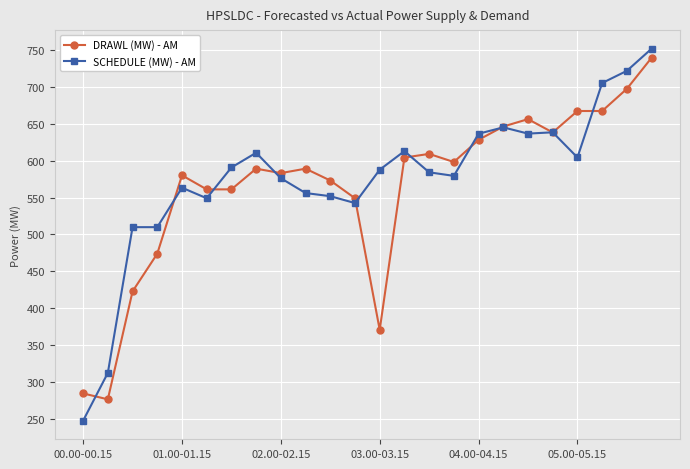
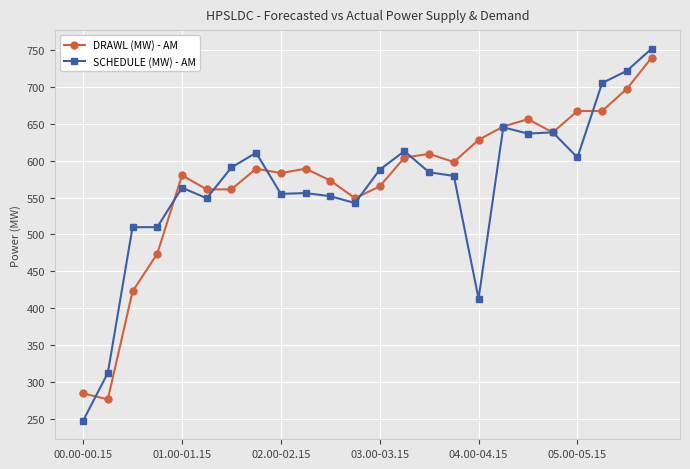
  {
    "DRAWL (MW) - AM": {
      "00.00-00.15": 290,
      "01.00-01.15": 580,
      "02.00-02.15": 580,
-     "03.00-03.15": 370,
+     "03.00-03.15": 570,
      "04.00-04.15": 630,
      "05.00-05.15": 670
    },
    "SCHEDULE (MW) - AM": {
      "00.00-00.15": 250,
      "01.00-01.15": 560,
-     "02.00-02.15": 580,
+     "02.00-02.15": 550,
      "03.00-03.15": 590,
-     "04.00-04.15": 640,
+     "04.00-04.15": 410,
      "05.00-05.15": 600
    }
  }
